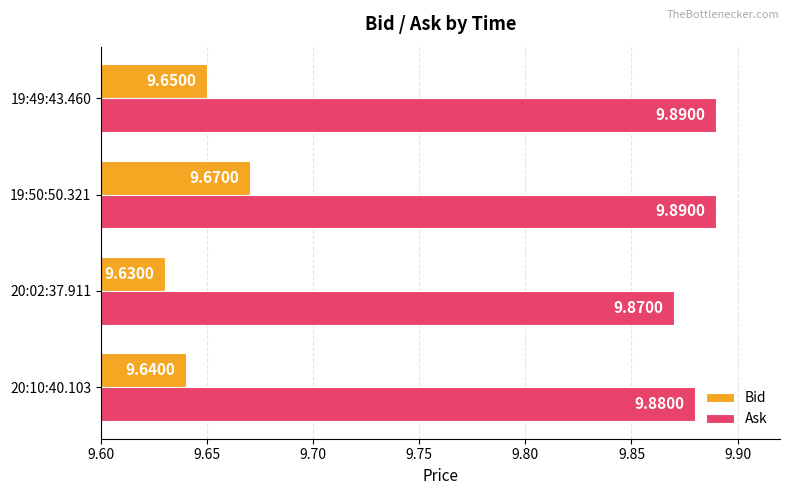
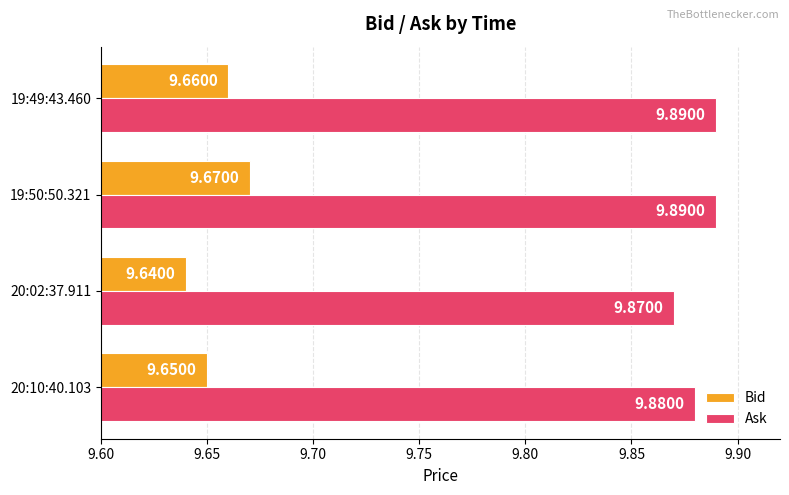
  {
    "Bid": {
-     "19:49:43.460": 9.6500,
+     "19:49:43.460": 9.6600,
      "19:50:50.321": 9.6700,
-     "20:02:37.911": 9.6300,
-     "20:10:40.103": 9.6400
+     "20:02:37.911": 9.6400,
+     "20:10:40.103": 9.6500
    },
    "Ask": {
      "19:49:43.460": 9.8900,
      "19:50:50.321": 9.8900,
      "20:02:37.911": 9.8700,
      "20:10:40.103": 9.8800
    }
  }
